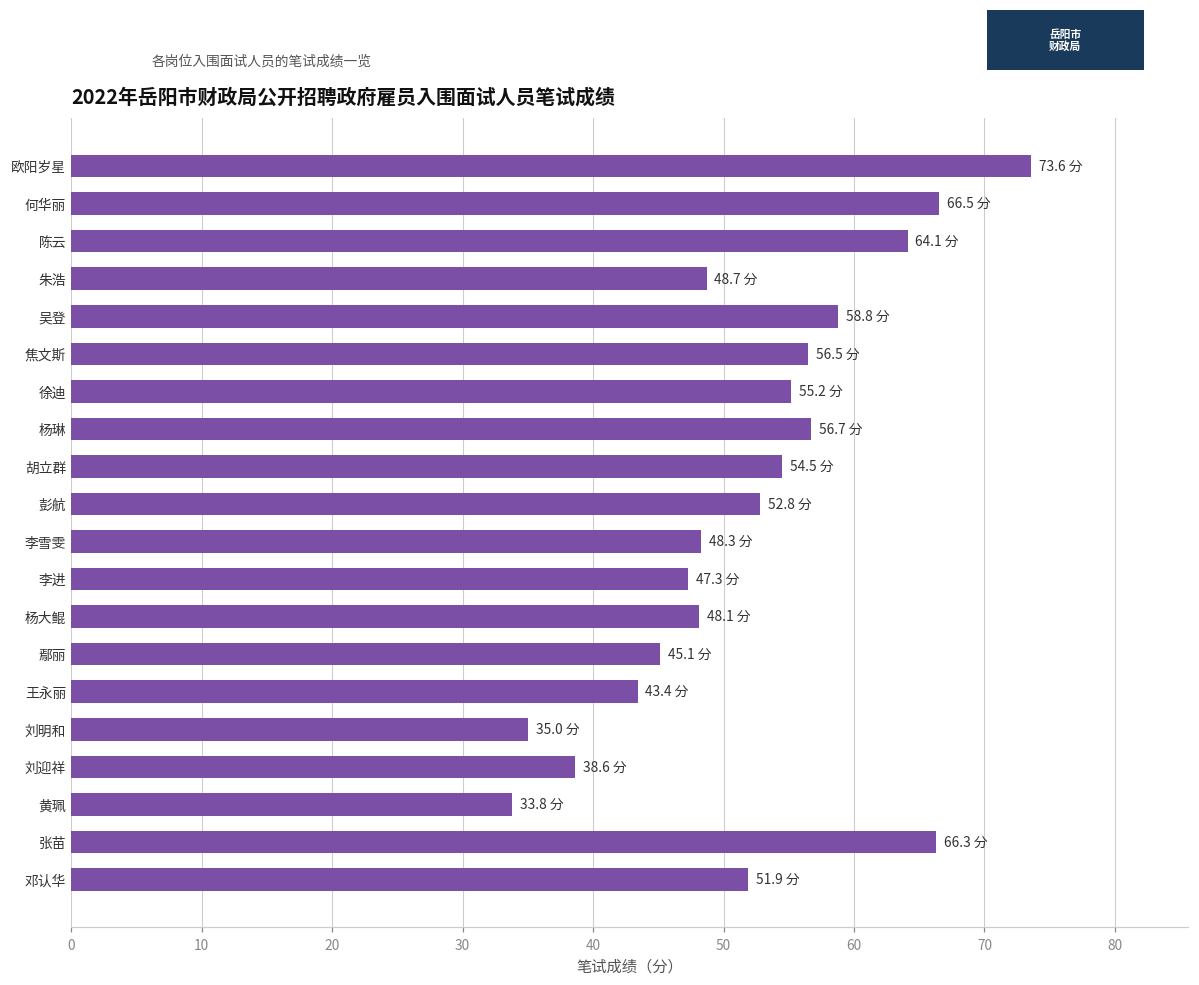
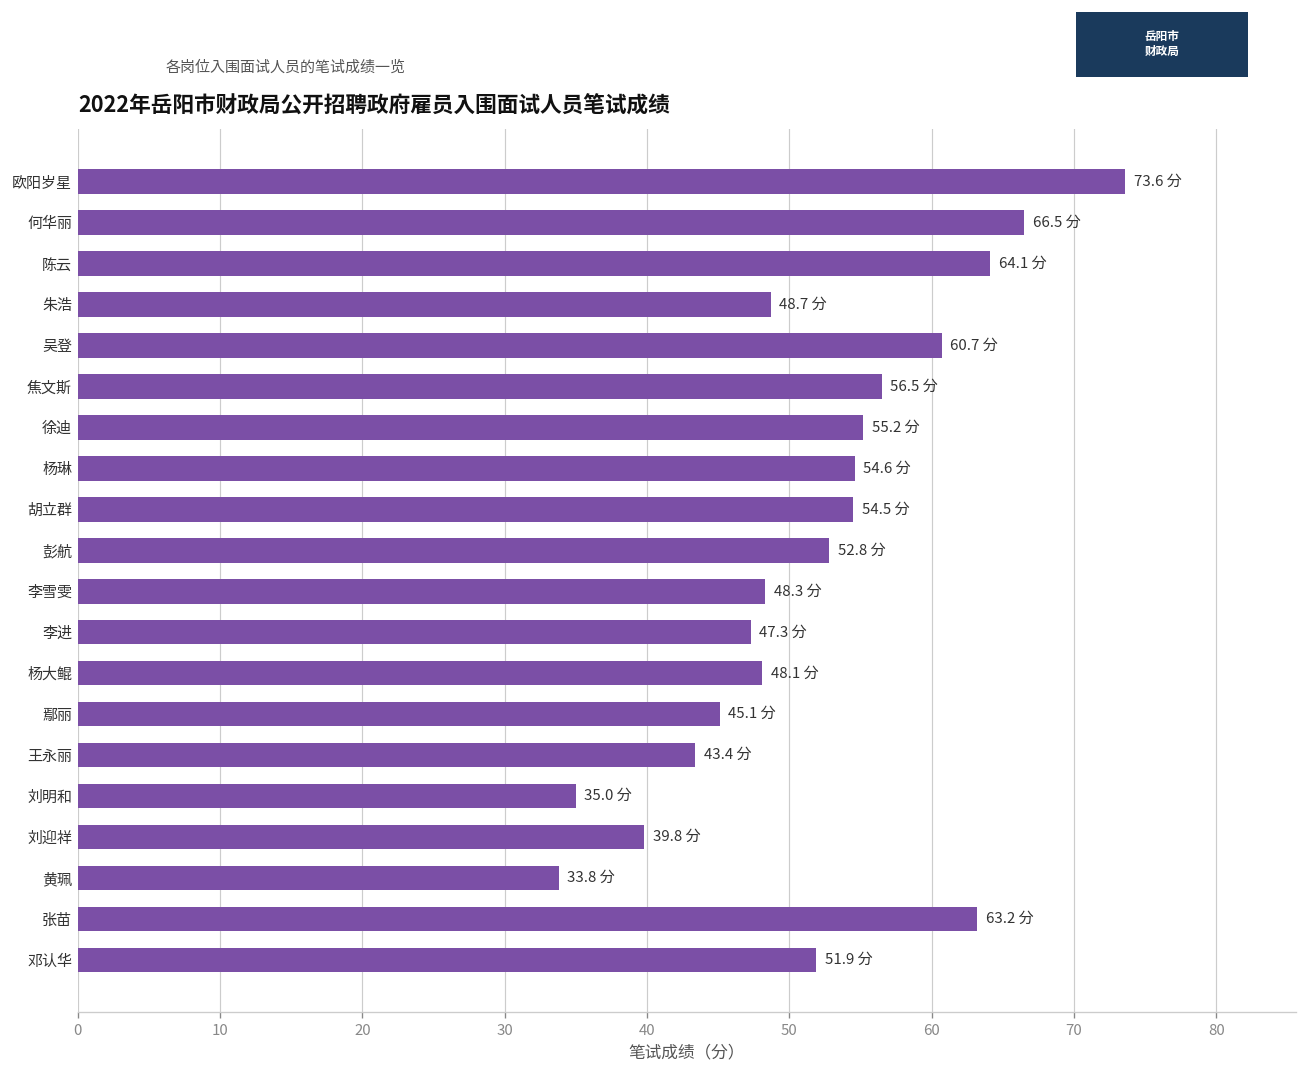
  {
    "欧阳岁星": 73.6,
    "何华丽": 66.5,
    "陈云": 64.1,
    "朱浩": 48.7,
-   "吴登": 58.8,
+   "吴登": 60.7,
    "焦文斯": 56.5,
    "徐迪": 55.2,
-   "杨琳": 56.7,
+   "杨琳": 54.6,
    "胡立群": 54.5,
    "彭航": 52.8,
    "李雪雯": 48.3,
    "李进": 47.3,
    "杨大鲲": 48.1,
    "鄢丽": 45.1,
    "王永丽": 43.4,
    "刘明和": 35.0,
-   "刘迎祥": 38.6,
+   "刘迎祥": 39.8,
    "黄珮": 33.8,
-   "张苗": 66.3,
+   "张苗": 63.2,
    "邓认华": 51.9
  }
